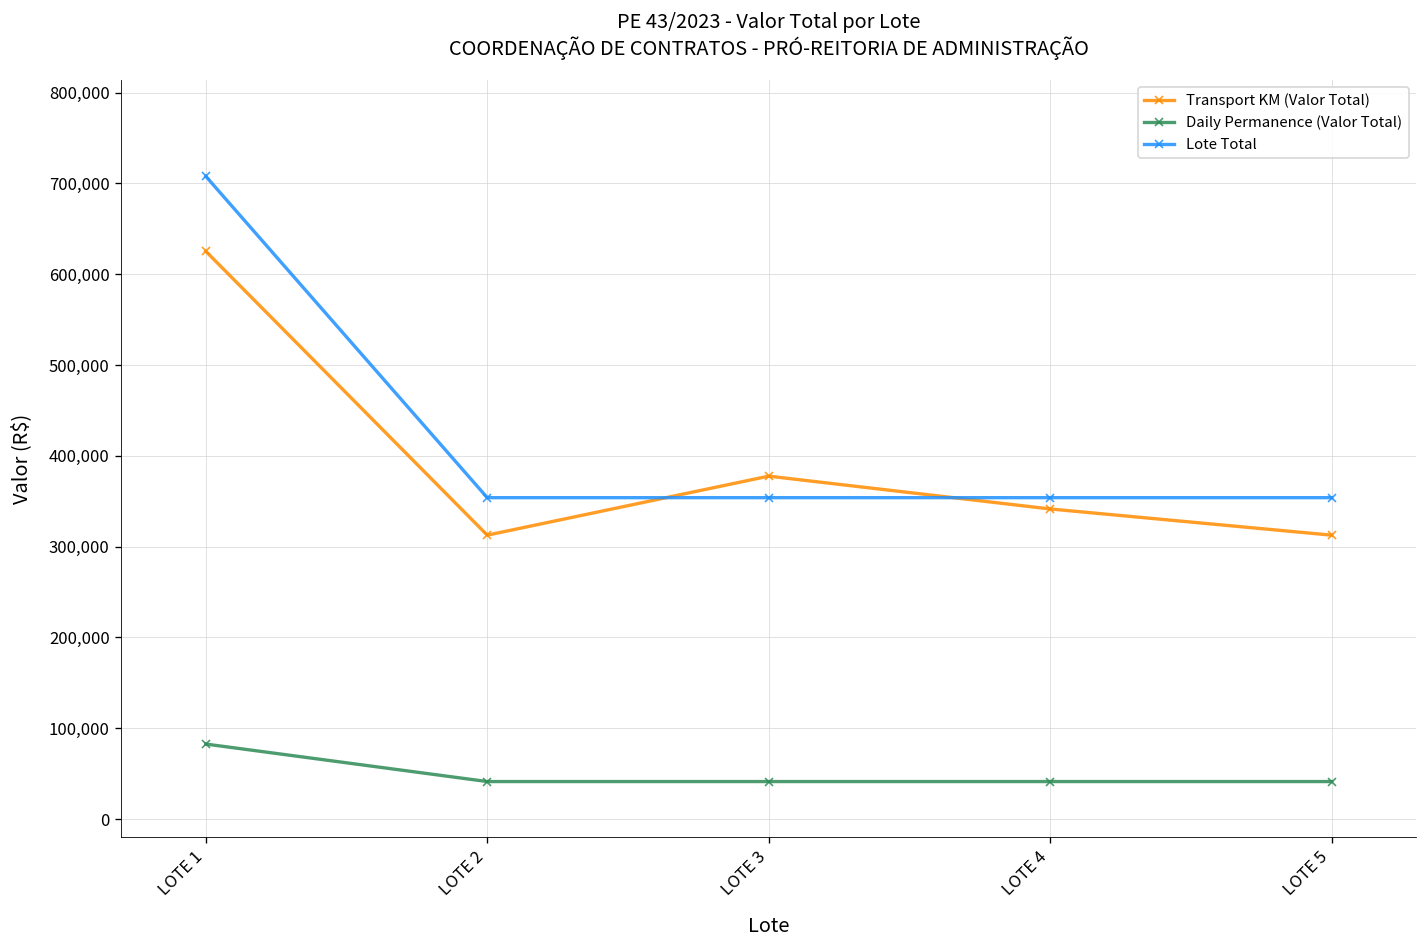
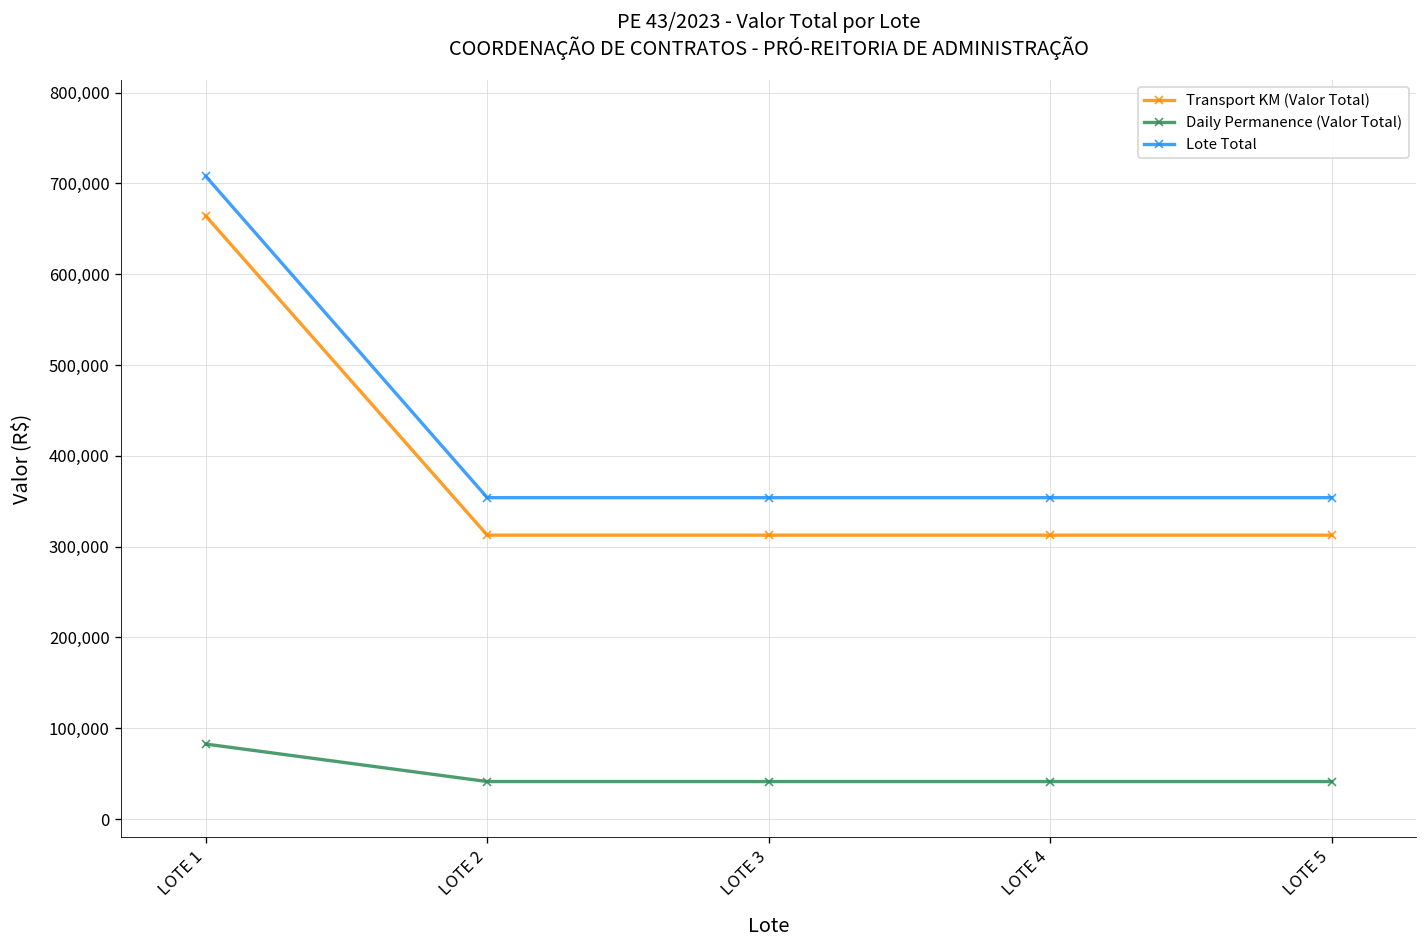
  {
    "Transport KM (Valor Total)": {
-     "LOTE 1": "630,000",
+     "LOTE 1": "660,000",
      "LOTE 2": "310,000",
-     "LOTE 3": "380,000",
-     "LOTE 4": "340,000",
+     "LOTE 3": "310,000",
+     "LOTE 4": "310,000",
      "LOTE 5": "310,000"
    },
    "Daily Permanence (Valor Total)": {
      "LOTE 1": "80,000",
      "LOTE 2": "40,000",
      "LOTE 3": "40,000",
      "LOTE 4": "40,000",
      "LOTE 5": "40,000"
    },
    "Lote Total": {
      "LOTE 1": "710,000",
      "LOTE 2": "350,000",
      "LOTE 3": "350,000",
      "LOTE 4": "350,000",
      "LOTE 5": "350,000"
    }
  }
